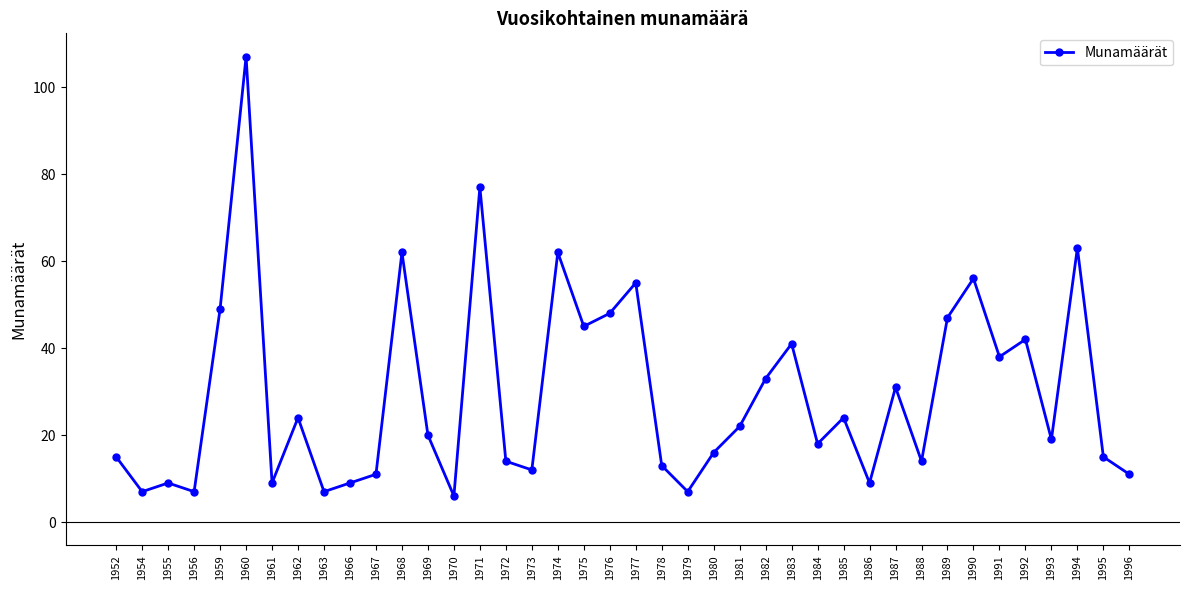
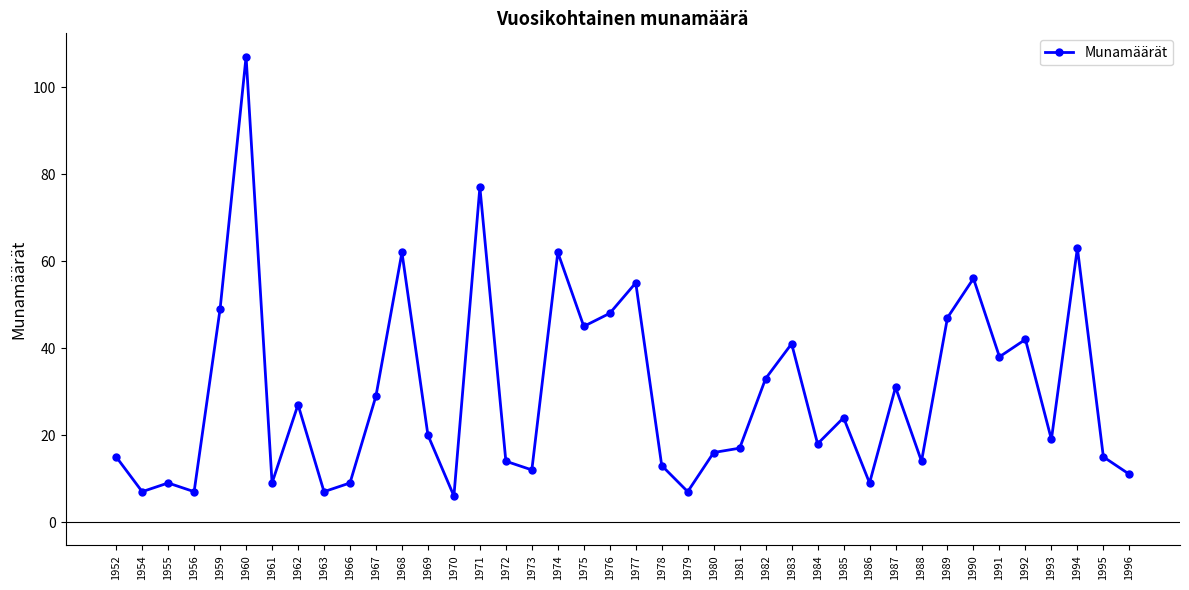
  {
    "1952": 15,
    "1954": 7,
    "1955": 9,
    "1956": 7,
    "1959": 49,
    "1960": 107,
    "1961": 9,
-   "1962": 24,
+   "1962": 27,
    "1963": 7,
    "1966": 9,
-   "1967": 11,
+   "1967": 29,
    "1968": 62,
    "1969": 20,
    "1970": 6,
    "1971": 77,
    "1972": 14,
    "1973": 12,
    "1974": 62,
    "1975": 45,
    "1976": 48,
    "1977": 55,
    "1978": 13,
    "1979": 7,
    "1980": 16,
-   "1981": 22,
+   "1981": 17,
    "1982": 33,
    "1983": 41,
    "1984": 18,
    "1985": 24,
    "1986": 9,
    "1987": 31,
    "1988": 14,
    "1989": 47,
    "1990": 56,
    "1991": 38,
    "1992": 42,
    "1993": 19,
    "1994": 63,
    "1995": 15,
    "1996": 11
  }
